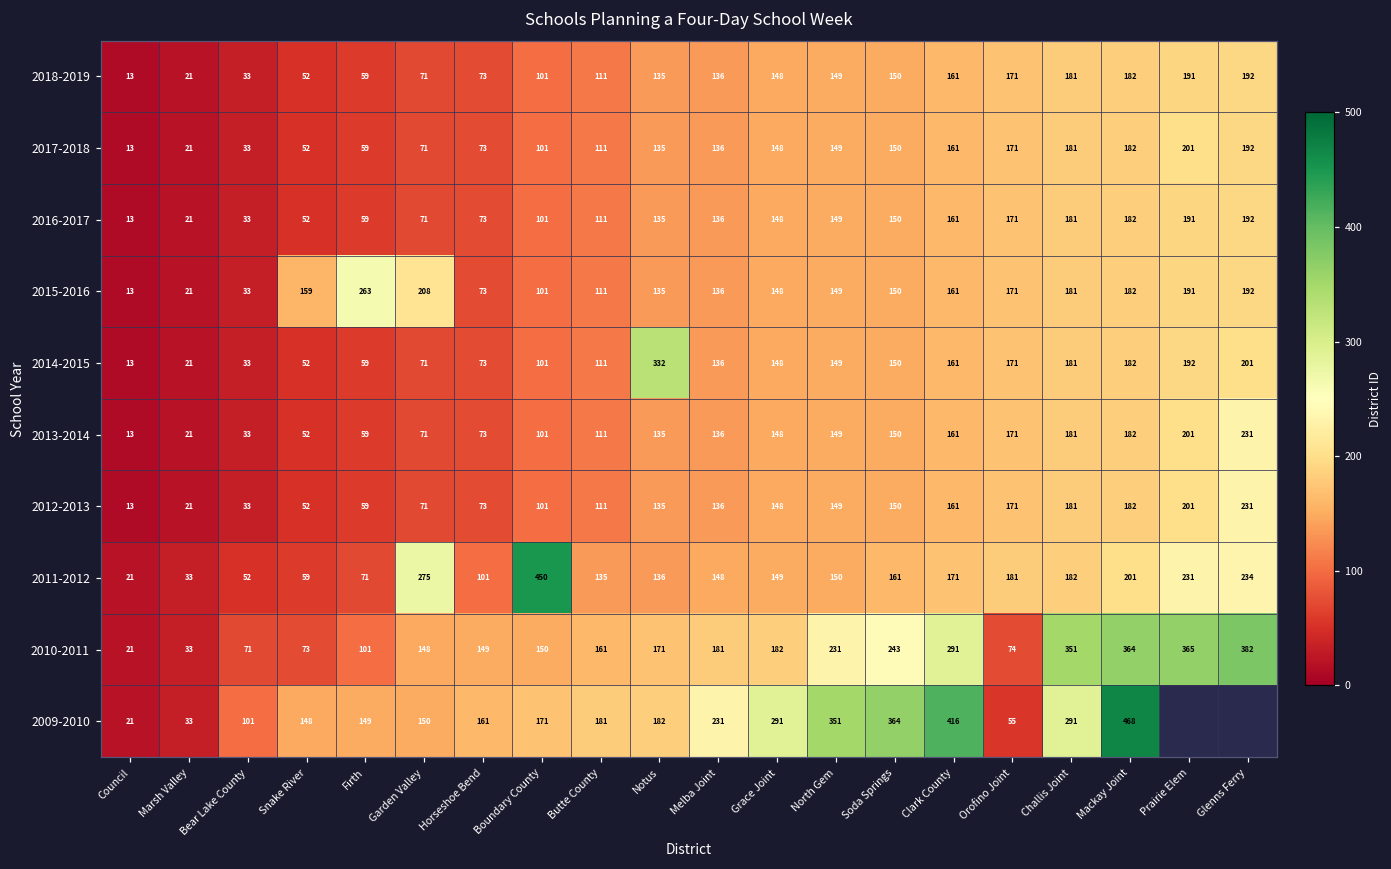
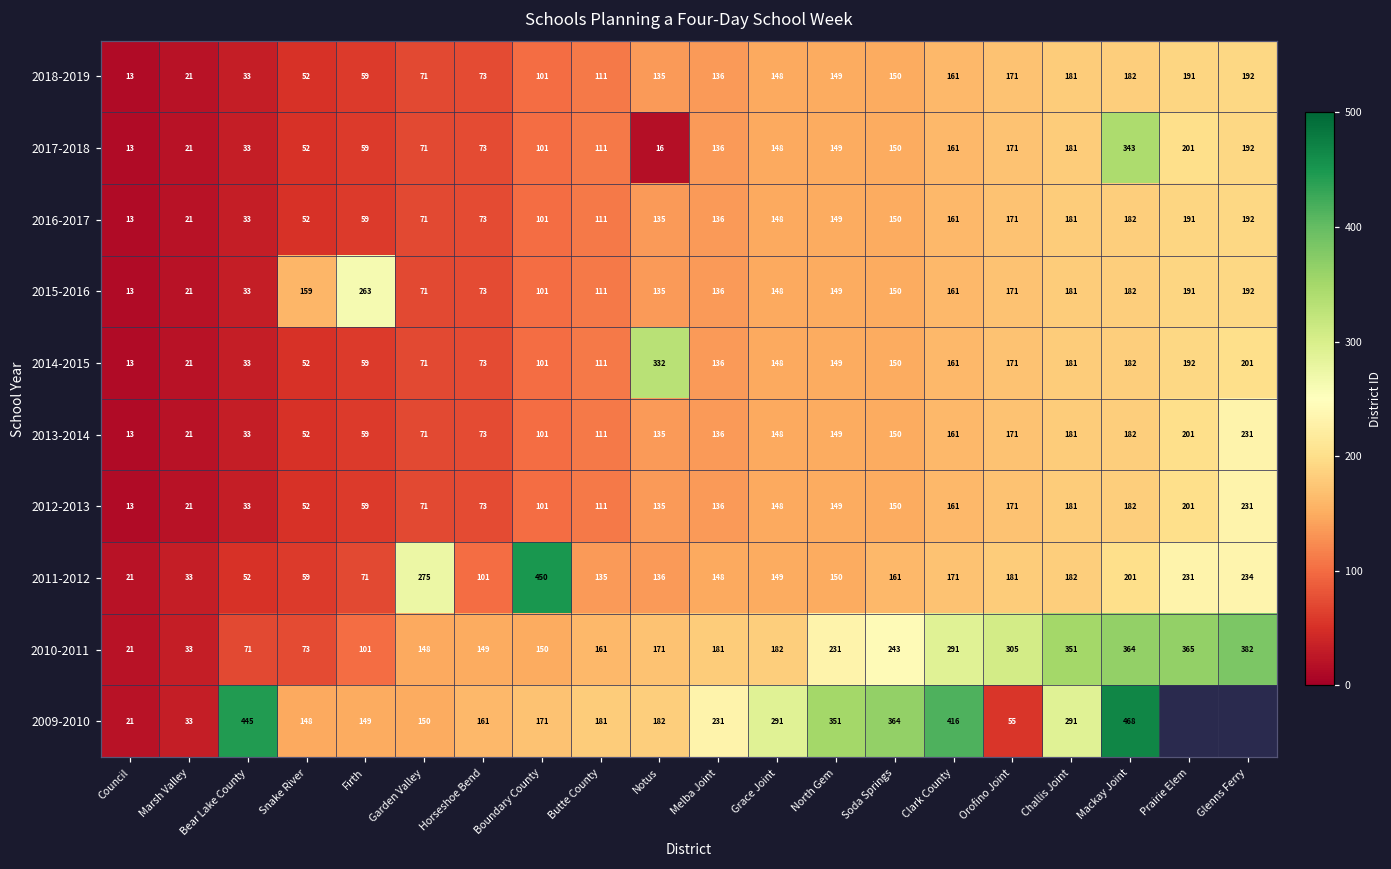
  {
    "2018-2019": {
      "Council": 13,
      "Marsh Valley": 21,
      "Bear Lake County": 33,
      "Snake River": 52,
      "Firth": 59,
      "Garden Valley": 71,
      "Horseshoe Bend": 73,
      "Boundary County": 101,
      "Butte County": 111,
      "Notus": 135,
      "Melba Joint": 136,
      "Grace Joint": 148,
      "North Gem": 149,
      "Soda Springs": 150,
      "Clark County": 161,
      "Orofino Joint": 171,
      "Challis Joint": 181,
      "Mackay Joint": 182,
      "Prairie Elem": 191,
      "Glenns Ferry": 192
    },
    "2017-2018": {
      "Council": 13,
      "Marsh Valley": 21,
      "Bear Lake County": 33,
      "Snake River": 52,
      "Firth": 59,
      "Garden Valley": 71,
      "Horseshoe Bend": 73,
      "Boundary County": 101,
      "Butte County": 111,
-     "Notus": 135,
+     "Notus": 16,
      "Melba Joint": 136,
      "Grace Joint": 148,
      "North Gem": 149,
      "Soda Springs": 150,
      "Clark County": 161,
      "Orofino Joint": 171,
      "Challis Joint": 181,
-     "Mackay Joint": 182,
+     "Mackay Joint": 343,
      "Prairie Elem": 201,
      "Glenns Ferry": 192
    },
    "2016-2017": {
      "Council": 13,
      "Marsh Valley": 21,
      "Bear Lake County": 33,
      "Snake River": 52,
      "Firth": 59,
      "Garden Valley": 71,
      "Horseshoe Bend": 73,
      "Boundary County": 101,
      "Butte County": 111,
      "Notus": 135,
      "Melba Joint": 136,
      "Grace Joint": 148,
      "North Gem": 149,
      "Soda Springs": 150,
      "Clark County": 161,
      "Orofino Joint": 171,
      "Challis Joint": 181,
      "Mackay Joint": 182,
      "Prairie Elem": 191,
      "Glenns Ferry": 192
    },
    "2015-2016": {
      "Council": 13,
      "Marsh Valley": 21,
      "Bear Lake County": 33,
      "Snake River": 159,
      "Firth": 263,
-     "Garden Valley": 208,
+     "Garden Valley": 71,
      "Horseshoe Bend": 73,
      "Boundary County": 101,
      "Butte County": 111,
      "Notus": 135,
      "Melba Joint": 136,
      "Grace Joint": 148,
      "North Gem": 149,
      "Soda Springs": 150,
      "Clark County": 161,
      "Orofino Joint": 171,
      "Challis Joint": 181,
      "Mackay Joint": 182,
      "Prairie Elem": 191,
      "Glenns Ferry": 192
    },
    "2014-2015": {
      "Council": 13,
      "Marsh Valley": 21,
      "Bear Lake County": 33,
      "Snake River": 52,
      "Firth": 59,
      "Garden Valley": 71,
      "Horseshoe Bend": 73,
      "Boundary County": 101,
      "Butte County": 111,
      "Notus": 332,
      "Melba Joint": 136,
      "Grace Joint": 148,
      "North Gem": 149,
      "Soda Springs": 150,
      "Clark County": 161,
      "Orofino Joint": 171,
      "Challis Joint": 181,
      "Mackay Joint": 182,
      "Prairie Elem": 192,
      "Glenns Ferry": 201
    },
    "2013-2014": {
      "Council": 13,
      "Marsh Valley": 21,
      "Bear Lake County": 33,
      "Snake River": 52,
      "Firth": 59,
      "Garden Valley": 71,
      "Horseshoe Bend": 73,
      "Boundary County": 101,
      "Butte County": 111,
      "Notus": 135,
      "Melba Joint": 136,
      "Grace Joint": 148,
      "North Gem": 149,
      "Soda Springs": 150,
      "Clark County": 161,
      "Orofino Joint": 171,
      "Challis Joint": 181,
      "Mackay Joint": 182,
      "Prairie Elem": 201,
      "Glenns Ferry": 231
    },
    "2012-2013": {
      "Council": 13,
      "Marsh Valley": 21,
      "Bear Lake County": 33,
      "Snake River": 52,
      "Firth": 59,
      "Garden Valley": 71,
      "Horseshoe Bend": 73,
      "Boundary County": 101,
      "Butte County": 111,
      "Notus": 135,
      "Melba Joint": 136,
      "Grace Joint": 148,
      "North Gem": 149,
      "Soda Springs": 150,
      "Clark County": 161,
      "Orofino Joint": 171,
      "Challis Joint": 181,
      "Mackay Joint": 182,
      "Prairie Elem": 201,
      "Glenns Ferry": 231
    },
    "2011-2012": {
      "Council": 21,
      "Marsh Valley": 33,
      "Bear Lake County": 52,
      "Snake River": 59,
      "Firth": 71,
      "Garden Valley": 275,
      "Horseshoe Bend": 101,
      "Boundary County": 450,
      "Butte County": 135,
      "Notus": 136,
      "Melba Joint": 148,
      "Grace Joint": 149,
      "North Gem": 150,
      "Soda Springs": 161,
      "Clark County": 171,
      "Orofino Joint": 181,
      "Challis Joint": 182,
      "Mackay Joint": 201,
      "Prairie Elem": 231,
      "Glenns Ferry": 234
    },
    "2010-2011": {
      "Council": 21,
      "Marsh Valley": 33,
      "Bear Lake County": 71,
      "Snake River": 73,
      "Firth": 101,
      "Garden Valley": 148,
      "Horseshoe Bend": 149,
      "Boundary County": 150,
      "Butte County": 161,
      "Notus": 171,
      "Melba Joint": 181,
      "Grace Joint": 182,
      "North Gem": 231,
      "Soda Springs": 243,
      "Clark County": 291,
-     "Orofino Joint": 74,
+     "Orofino Joint": 305,
      "Challis Joint": 351,
      "Mackay Joint": 364,
      "Prairie Elem": 365,
      "Glenns Ferry": 382
    },
    "2009-2010": {
      "Council": 21,
      "Marsh Valley": 33,
-     "Bear Lake County": 101,
+     "Bear Lake County": 445,
      "Snake River": 148,
      "Firth": 149,
      "Garden Valley": 150,
      "Horseshoe Bend": 161,
      "Boundary County": 171,
      "Butte County": 181,
      "Notus": 182,
      "Melba Joint": 231,
      "Grace Joint": 291,
      "North Gem": 351,
      "Soda Springs": 364,
      "Clark County": 416,
      "Orofino Joint": 55,
      "Challis Joint": 291,
      "Mackay Joint": 468
    }
  }
